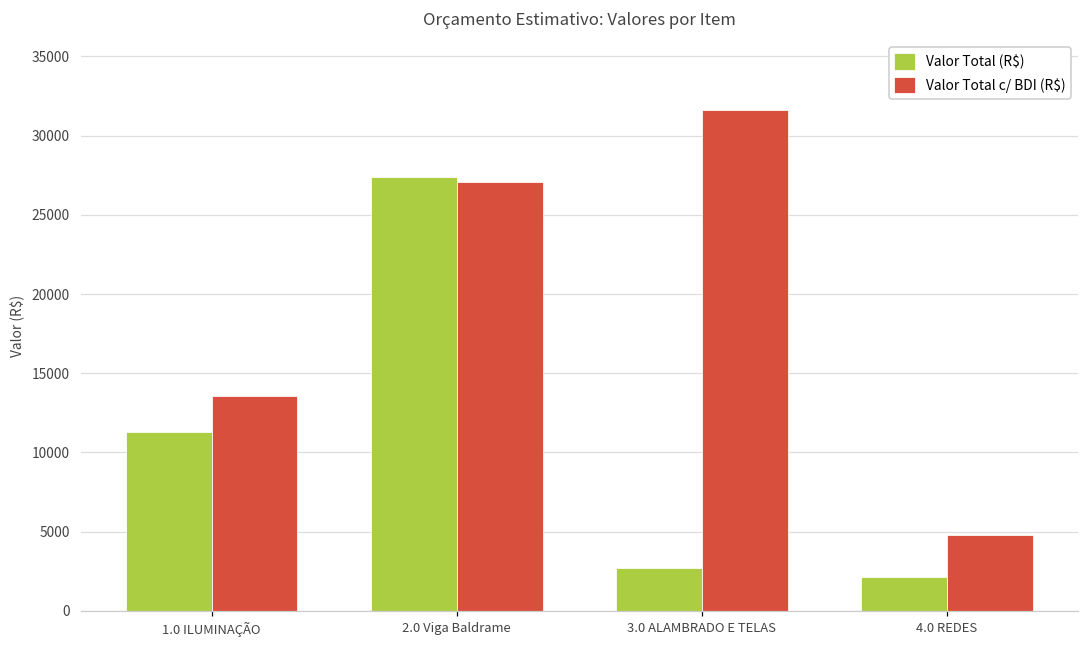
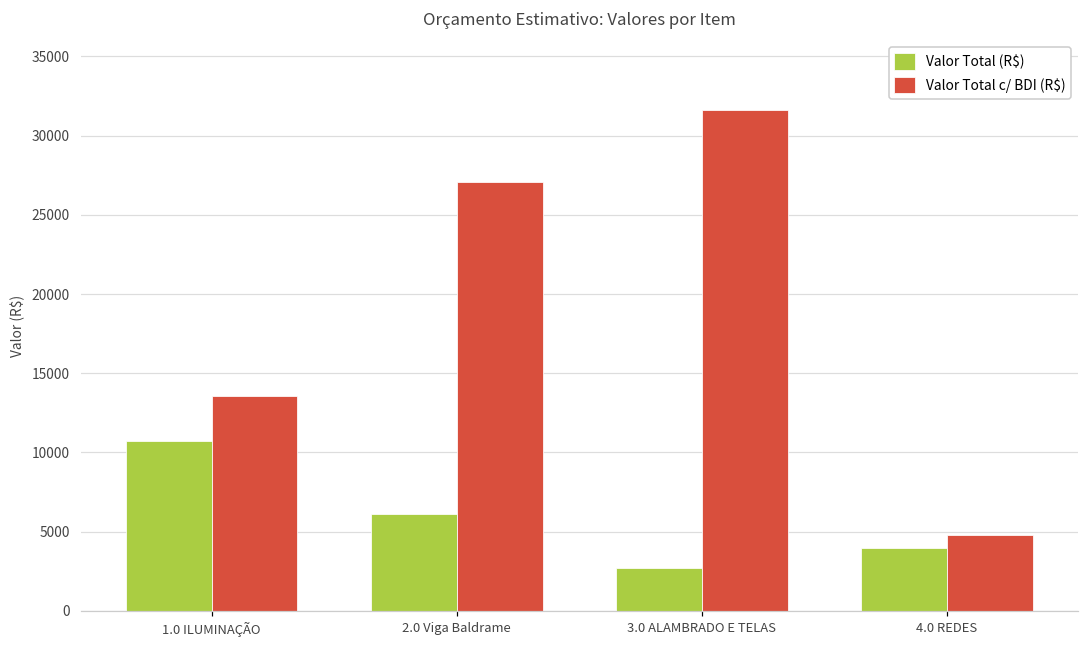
  {
    "Valor Total (R$)": {
-     "1.0 ILUMINAÇÃO": 11300,
-     "2.0 Viga Baldrame": 27400,
+     "1.0 ILUMINAÇÃO": 10700,
+     "2.0 Viga Baldrame": 6100,
      "3.0 ALAMBRADO E TELAS": 2700,
-     "4.0 REDES": 2200
+     "4.0 REDES": 4000
    },
    "Valor Total c/ BDI (R$)": {
      "1.0 ILUMINAÇÃO": 13600,
      "2.0 Viga Baldrame": 27100,
      "3.0 ALAMBRADO E TELAS": 31600,
      "4.0 REDES": 4800
    }
  }
